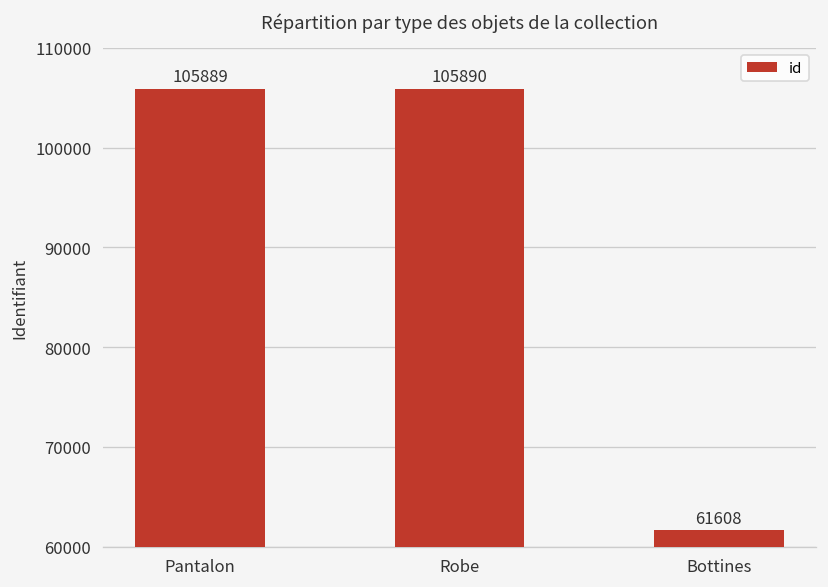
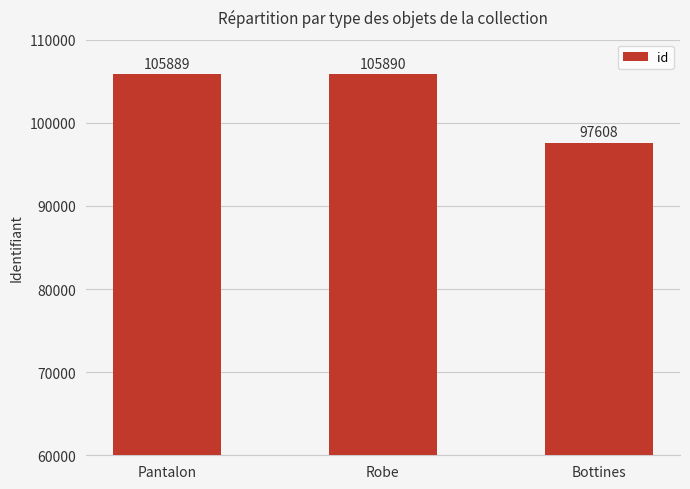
  {
    "Pantalon": 105889,
    "Robe": 105890,
-   "Bottines": 61608
+   "Bottines": 97608
  }
